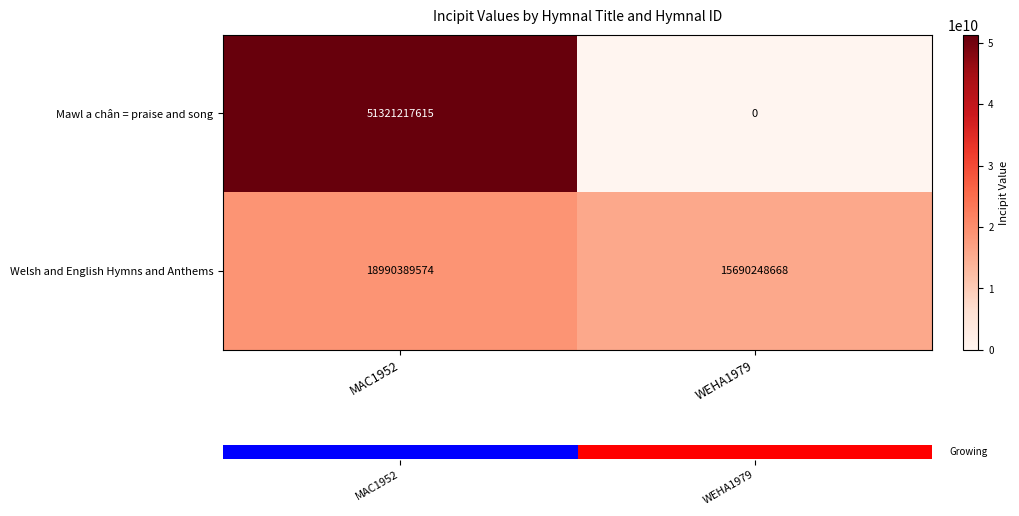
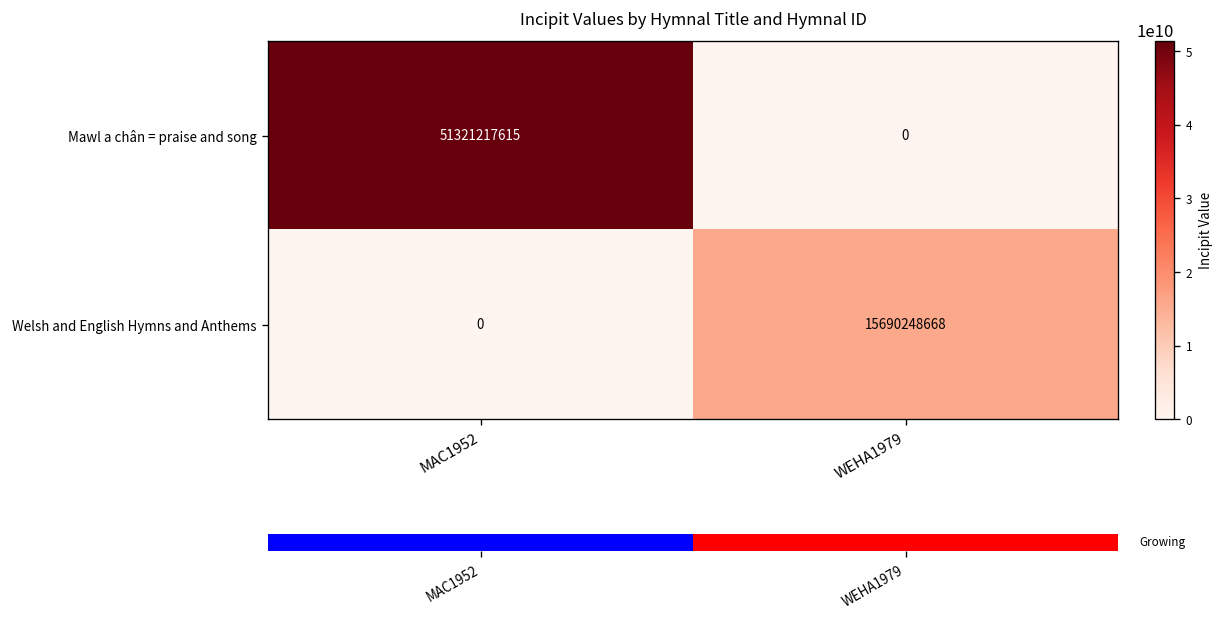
  {
    "Incipit Values by Hymnal Title and Hymnal ID": {
      "Mawl a chân = praise and song": {
        "MAC1952": 51321217615,
        "WEHA1979": 0
      },
      "Welsh and English Hymns and Anthems": {
-       "MAC1952": 18990389574,
+       "MAC1952": 0,
        "WEHA1979": 15690248668
      }
    }
  }
